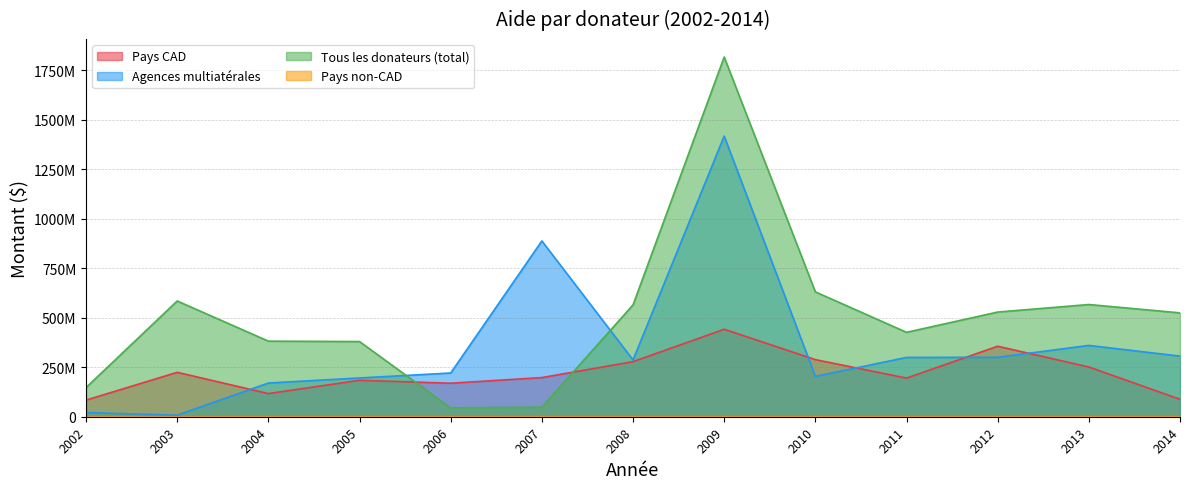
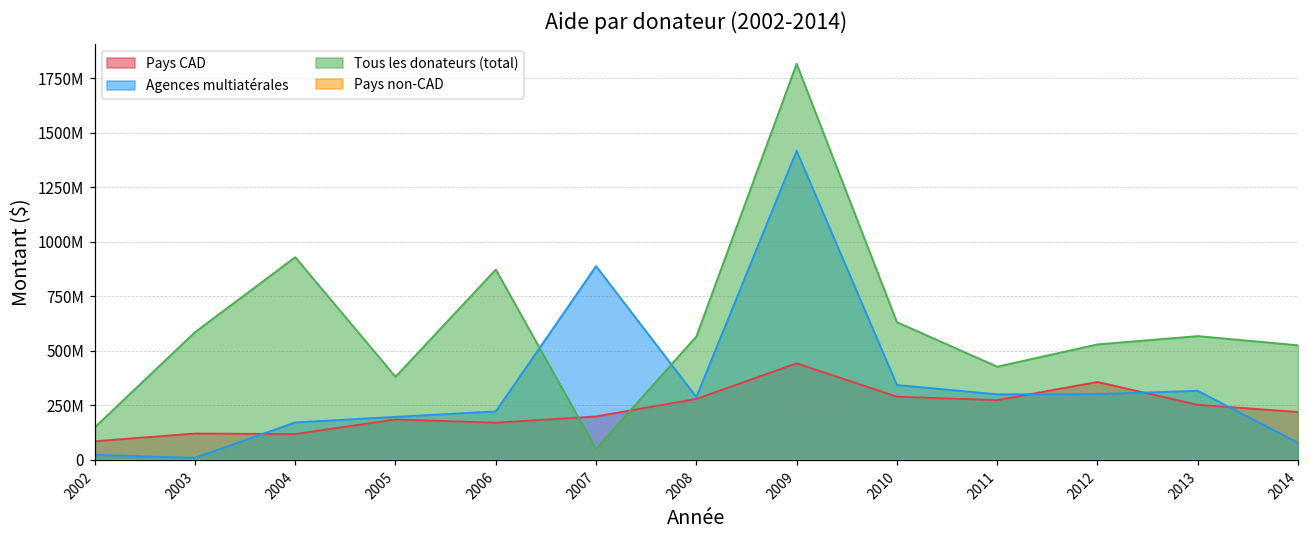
  {
    "Pays CAD": {
      "2002": 80000000,
-     "2003": 220000000,
+     "2003": 120000000,
      "2004": 120000000,
      "2006": 170000000,
      "2007": 200000000,
      "2009": 440000000,
      "2010": 290000000,
-     "2011": 190000000,
+     "2011": 270000000,
      "2012": 360000000,
      "2013": 250000000,
-     "2014": 90000000
+     "2014": 220000000
    },
    "Agences multiatérales": {
      "2002": 20000000,
      "2004": 170000000,
      "2006": 220000000,
      "2007": 890000000,
      "2009": 1420000000,
-     "2010": 200000000,
+     "2010": 340000000,
      "2011": 300000000,
      "2012": 300000000,
-     "2013": 360000000,
-     "2014": 310000000
+     "2013": 320000000,
+     "2014": 80000000
    },
    "Tous les donateurs (total)": {
      "2002": 150000000,
      "2003": 580000000,
-     "2004": 380000000,
+     "2004": 930000000,
      "2005": 380000000,
-     "2006": 40000000,
+     "2006": 870000000,
      "2007": 50000000,
      "2008": 560000000,
      "2009": 1820000000,
      "2010": 630000000,
      "2011": 430000000,
      "2012": 530000000,
      "2013": 570000000,
      "2014": 520000000
    },
    "Pays non-CAD": {
      "2002": 0,
      "2004": 0,
      "2005": 0,
      "2006": 0,
      "2007": 0,
      "2008": 0,
      "2009": 0,
      "2010": 0,
      "2011": 0,
      "2012": 0,
      "2013": 0,
      "2014": 0
    }
  }
